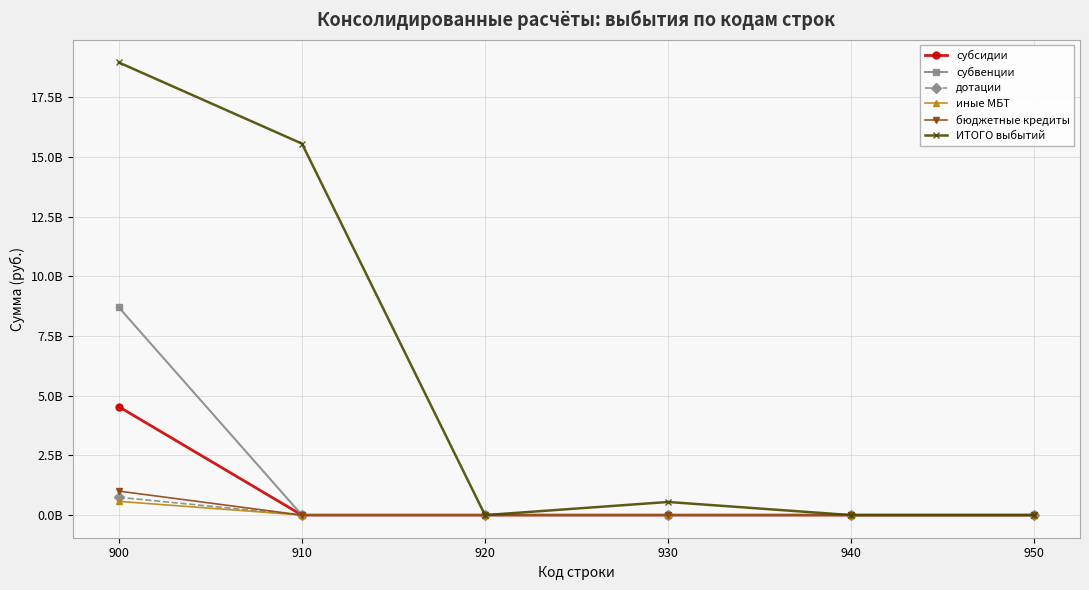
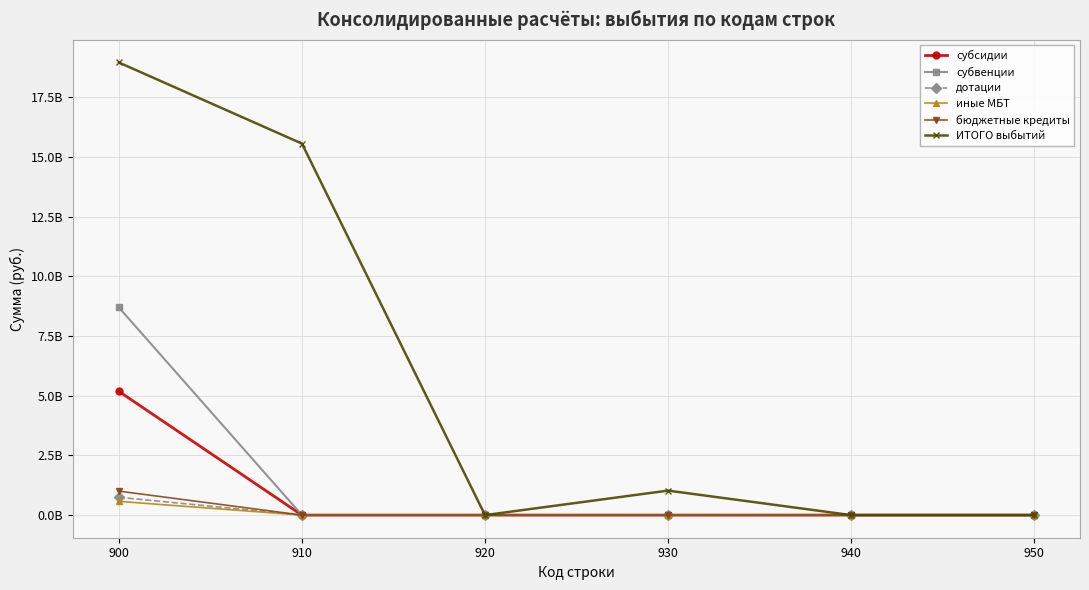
  {
    "субсидии": {
-     "900": 4500000000
+     "900": 5200000000
    },
    "иные МБТ": {
      "900": 600000000
    },
    "бюджетные кредиты": {
      "900": 1000000000
    },
    "ИТОГО выбытий": {
      "900": 19000000000,
      "910": 15600000000,
-     "930": 500000000
+     "930": 1000000000
    }
  }
